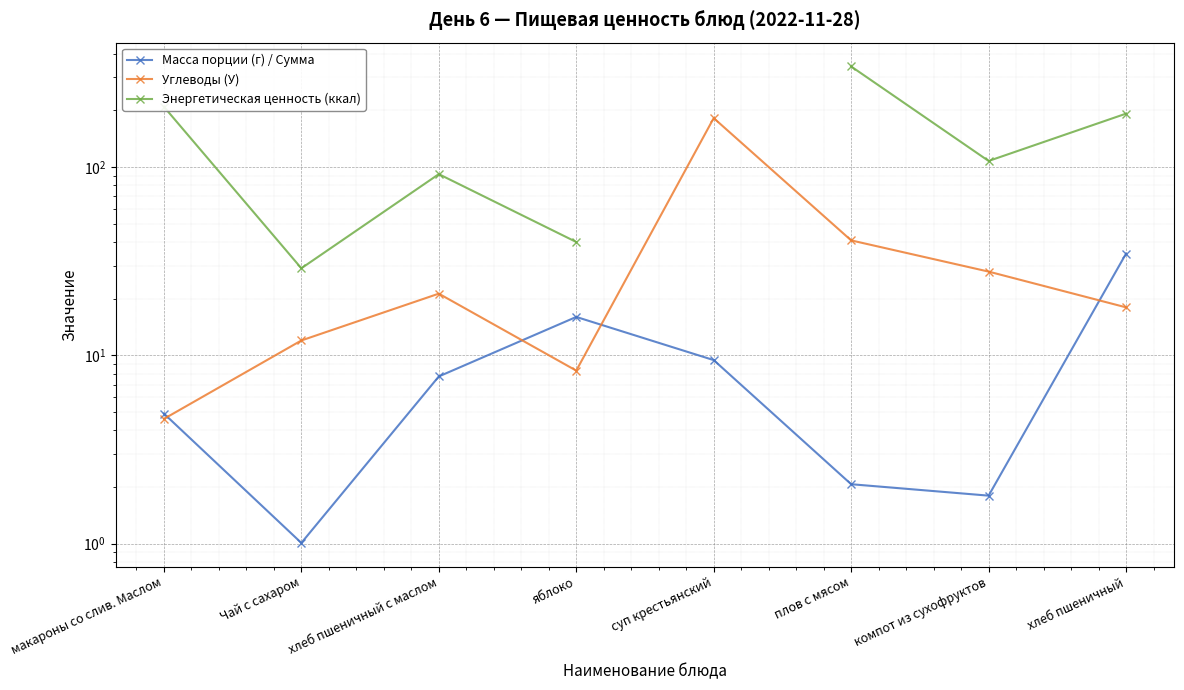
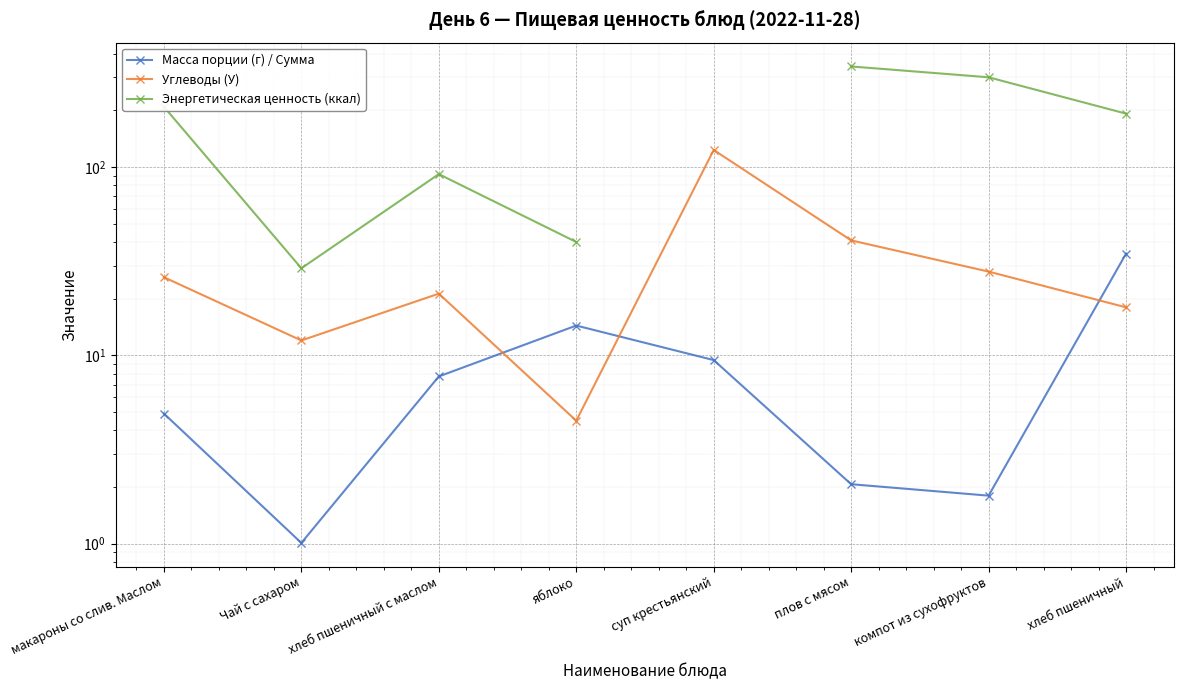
  {
    "Масса порции (г) / Сумма": {
      "макароны со слив. Маслом": 5,
      "Чай с сахаром": 1,
      "хлеб пшеничный с маслом": 7.7,
-     "яблоко": 16,
+     "яблоко": 14,
      "суп крестьянский": 9,
      "плов с мясом": 2.1,
      "компот из сухофруктов": 1.8,
      "хлеб пшеничный": 35
    },
    "Углеводы (У)": {
-     "макароны со слив. Маслом": 4.6,
+     "макароны со слив. Маслом": 26,
      "Чай с сахаром": 12,
      "хлеб пшеничный с маслом": 21,
-     "яблоко": 8,
-     "суп крестьянский": 180,
+     "яблоко": 4.5,
+     "суп крестьянский": 120,
      "плов с мясом": 41,
      "компот из сухофруктов": 28,
      "хлеб пшеничный": 18
    },
    "Энергетическая ценность (ккал)": {
      "Чай с сахаром": 29,
      "хлеб пшеничный с маслом": 90,
      "яблоко": 40,
      "плов с мясом": 340,
-     "компот из сухофруктов": 110,
+     "компот из сухофруктов": 300,
      "хлеб пшеничный": 190
    }
  }
